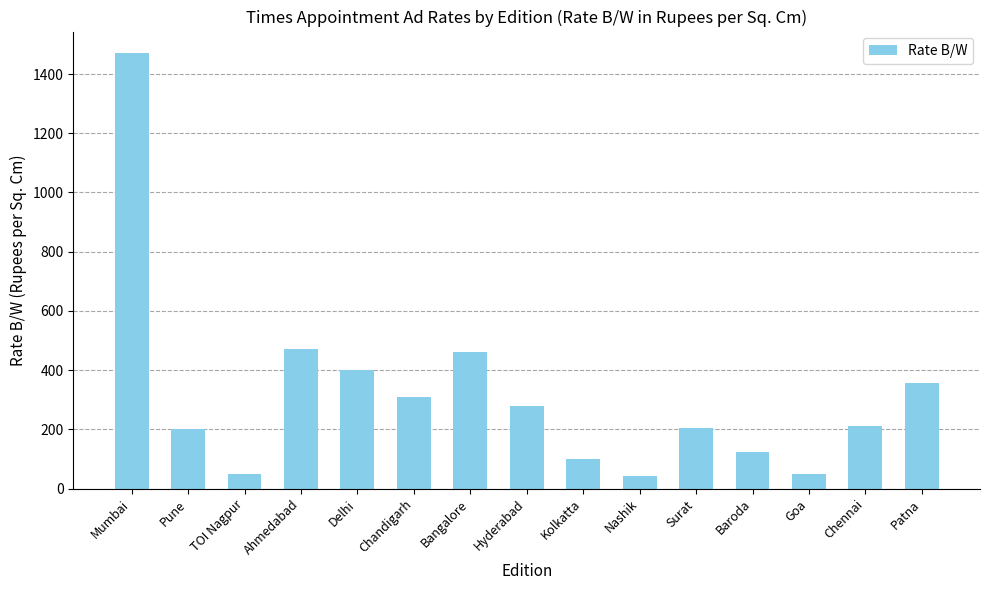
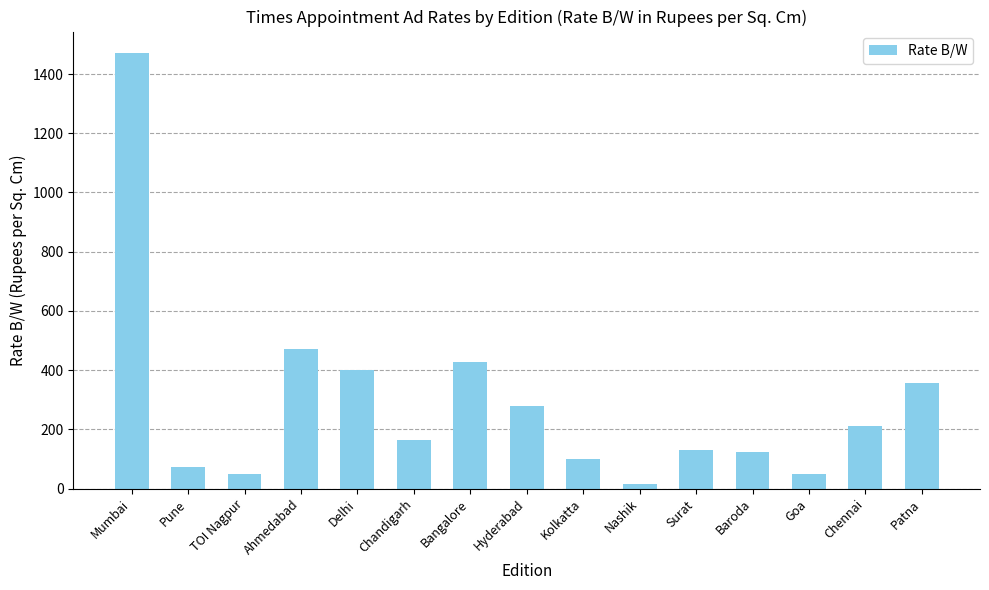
  {
    "Mumbai": 1470,
-   "Pune": 200,
+   "Pune": 70,
    "TOI Nagpur": 50,
    "Ahmedabad": 470,
    "Delhi": 400,
-   "Chandigarh": 310,
-   "Bangalore": 460,
+   "Chandigarh": 160,
+   "Bangalore": 430,
    "Hyderabad": 280,
    "Kolkatta": 100,
-   "Nashik": 40,
-   "Surat": 200,
+   "Nashik": 10,
+   "Surat": 130,
    "Baroda": 130,
    "Goa": 50,
    "Chennai": 210,
    "Patna": 360
  }
